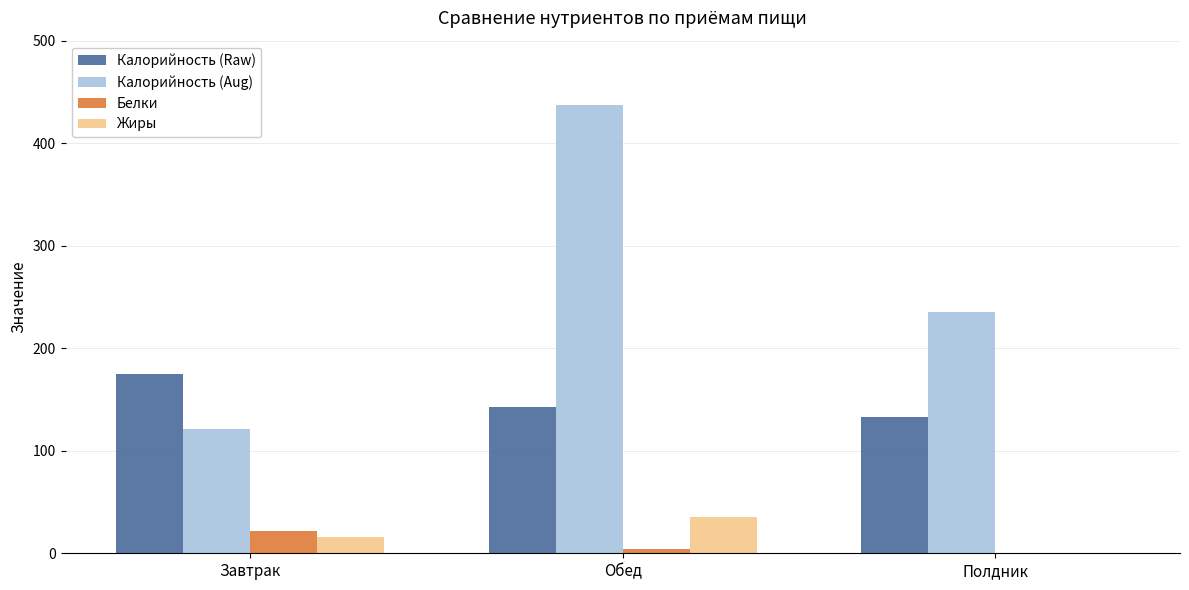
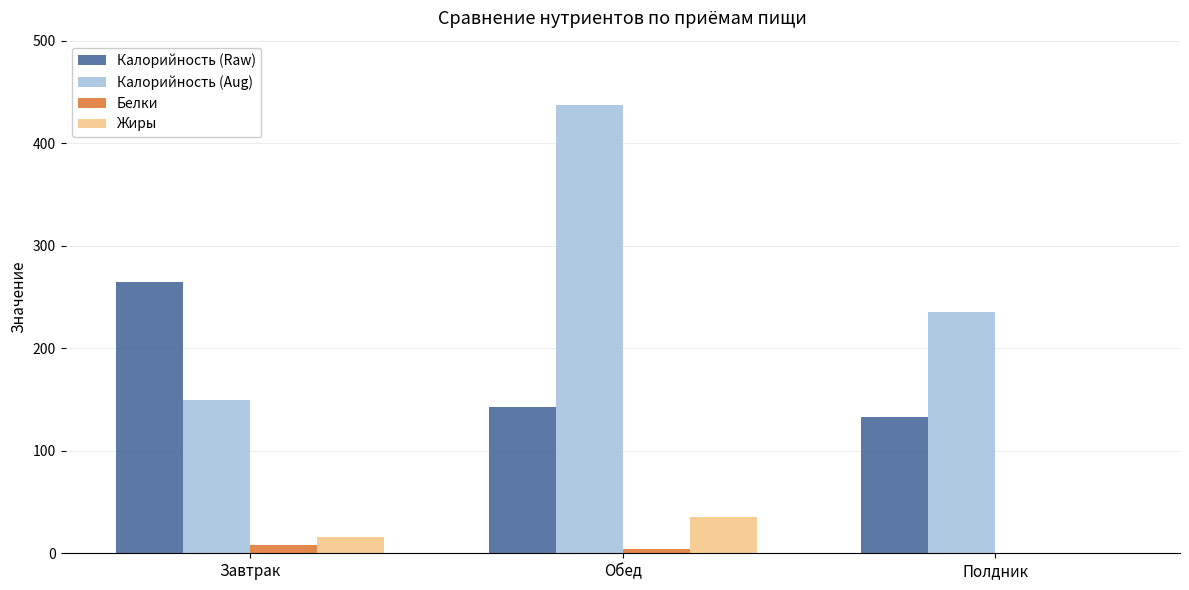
  {
    "Калорийность (Raw)": {
-     "Завтрак": 175,
+     "Завтрак": 264,
      "Обед": 142,
      "Полдник": 133
    },
    "Калорийность (Aug)": {
-     "Завтрак": 122,
+     "Завтрак": 149,
      "Обед": 437,
      "Полдник": 235
    },
    "Белки": {
-     "Завтрак": 22,
+     "Завтрак": 8,
      "Обед": 4,
      "Полдник": 0
    },
    "Жиры": {
      "Завтрак": 16,
      "Обед": 36,
      "Полдник": 0
    }
  }
